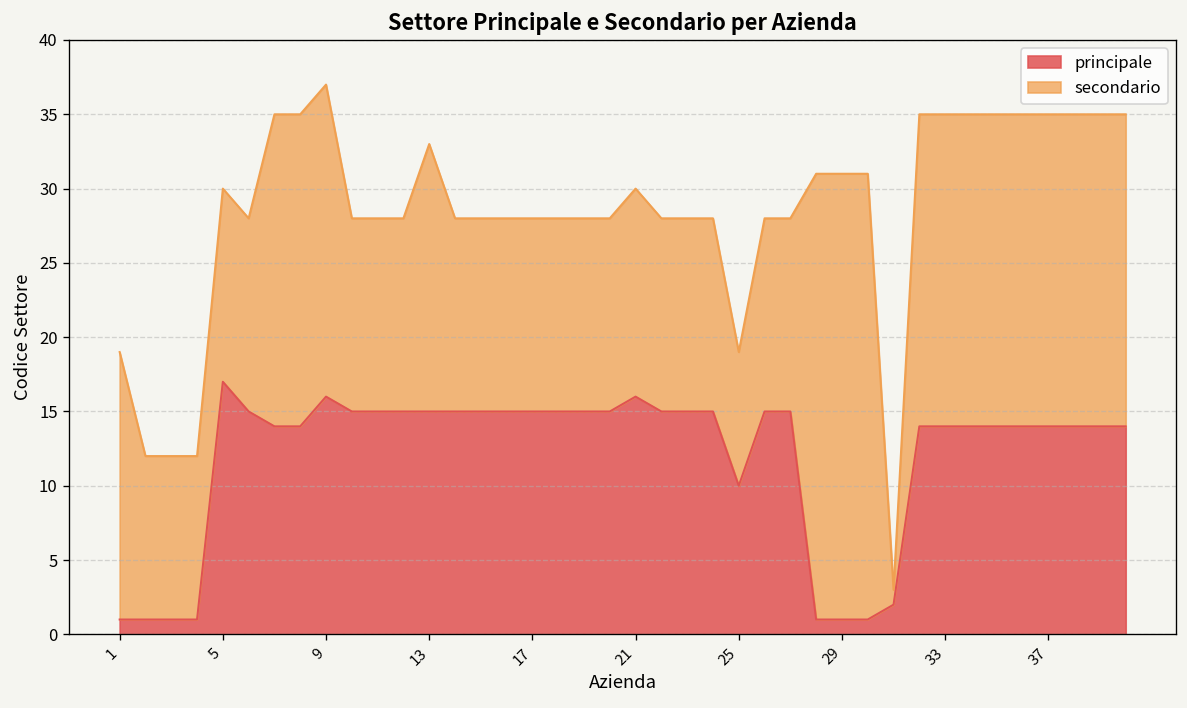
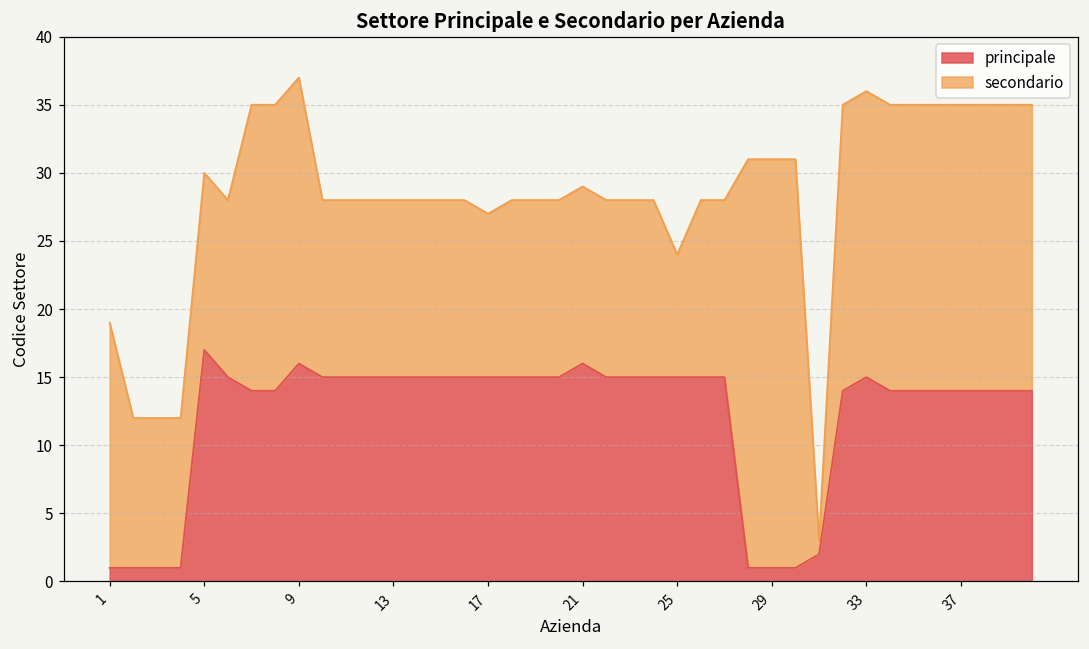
  {
    "principale": {
      "1": 1,
      "5": 17,
      "9": 16,
      "13": 15,
      "17": 15,
      "21": 16,
-     "25": 10,
+     "25": 15,
      "29": 1,
-     "33": 14,
+     "33": 15,
      "37": 14
    },
    "secondario": {
      "1": 18,
      "5": 13,
      "9": 21,
-     "13": 18,
-     "17": 13,
-     "21": 14,
+     "13": 13,
+     "17": 12,
+     "21": 13,
      "25": 9,
      "29": 30,
      "33": 21,
      "37": 21
    }
  }
